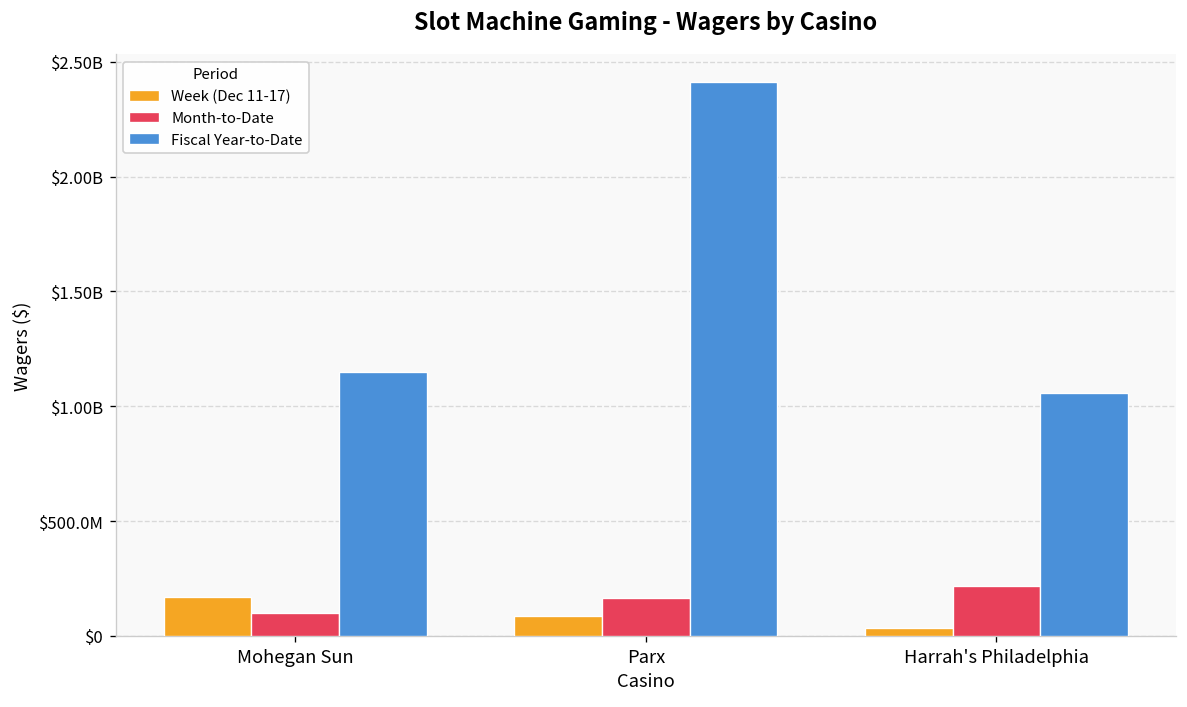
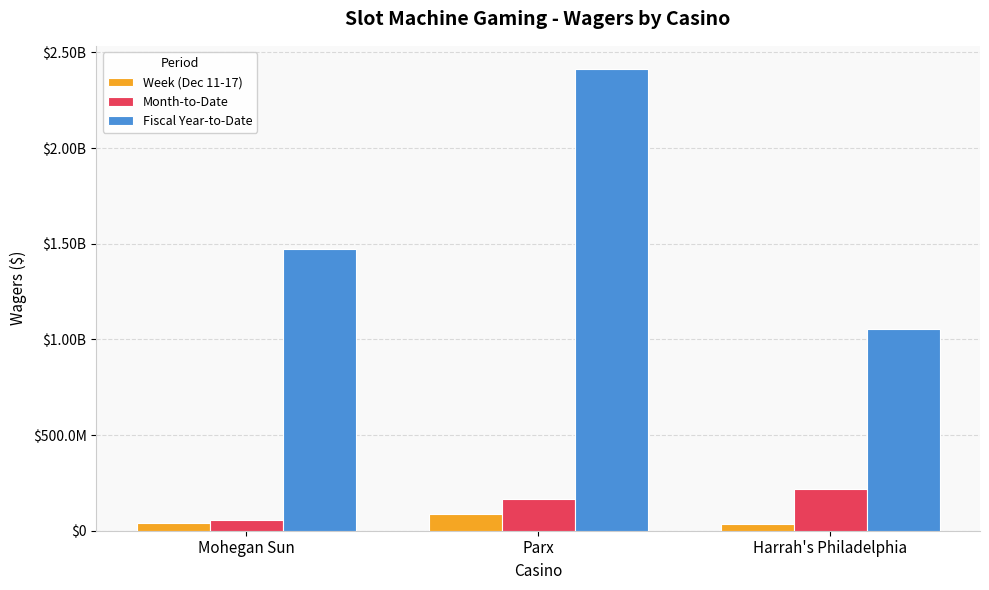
  {
    "Week (Dec 11-17)": {
-     "Mohegan Sun": "$170000000",
+     "Mohegan Sun": "$40000000",
      "Parx": "$90000000",
      "Harrah's Philadelphia": "$40000000"
    },
    "Month-to-Date": {
-     "Mohegan Sun": "$100000000",
+     "Mohegan Sun": "$60000000",
      "Parx": "$170000000",
      "Harrah's Philadelphia": "$220000000"
    },
    "Fiscal Year-to-Date": {
-     "Mohegan Sun": "$1150000000",
+     "Mohegan Sun": "$1470000000",
      "Parx": "$2410000000",
      "Harrah's Philadelphia": "$1060000000"
    }
  }
